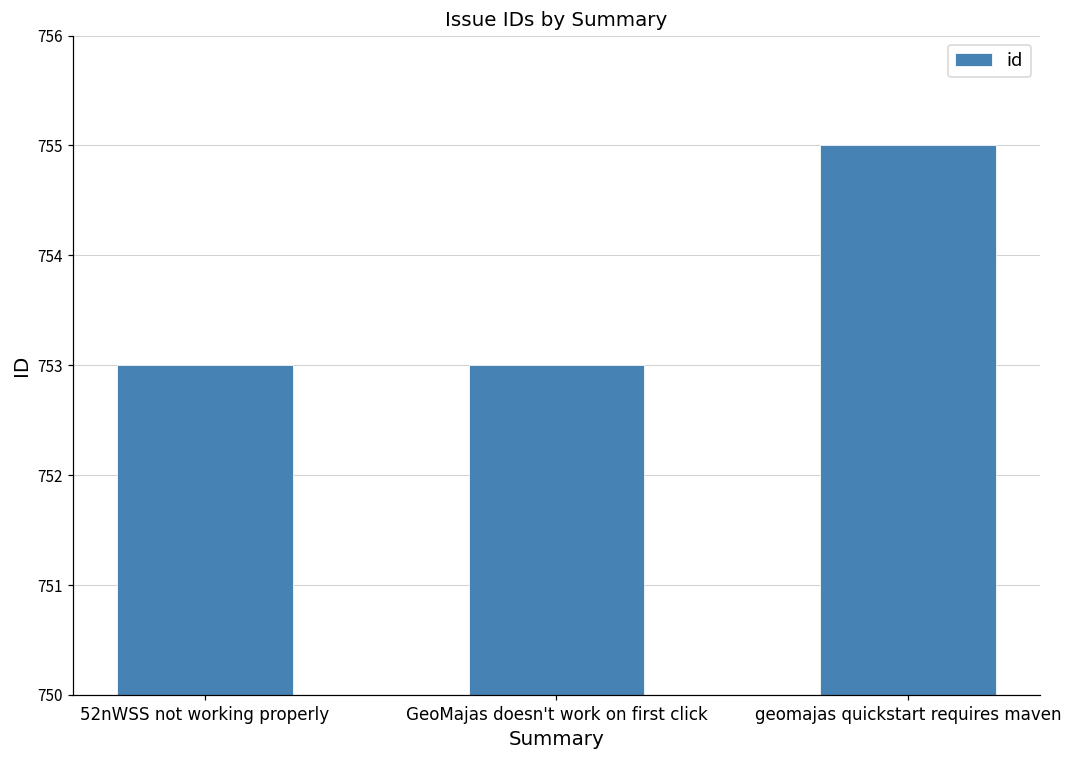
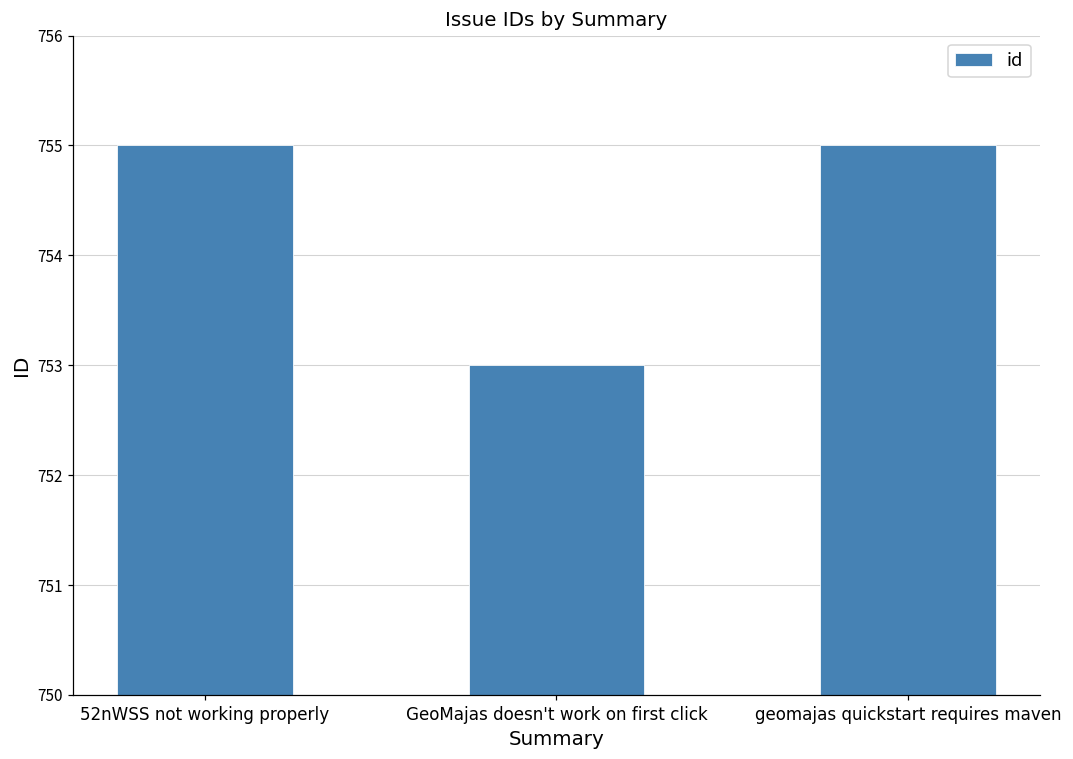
  {
-   "52nWSS not working properly": 753,
+   "52nWSS not working properly": 755,
    "GeoMajas doesn't work on first click": 753,
    "geomajas quickstart requires maven": 755
  }
